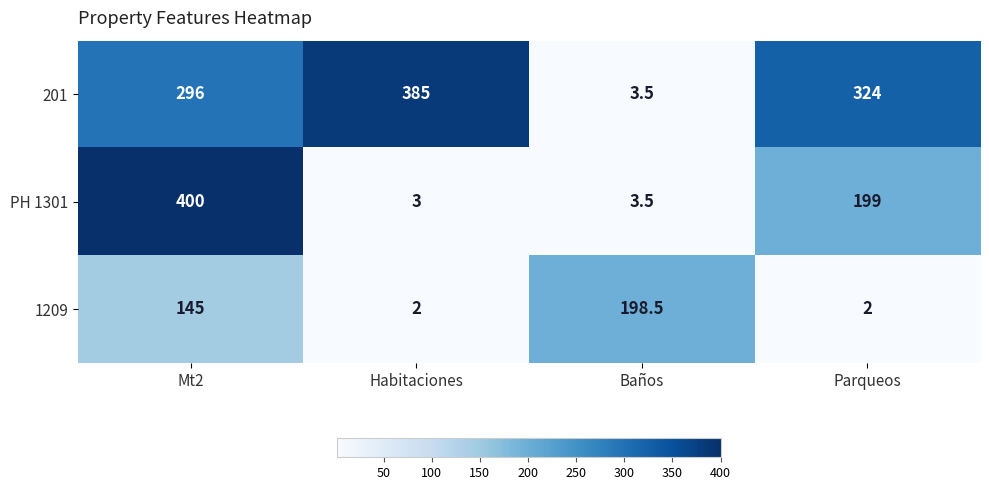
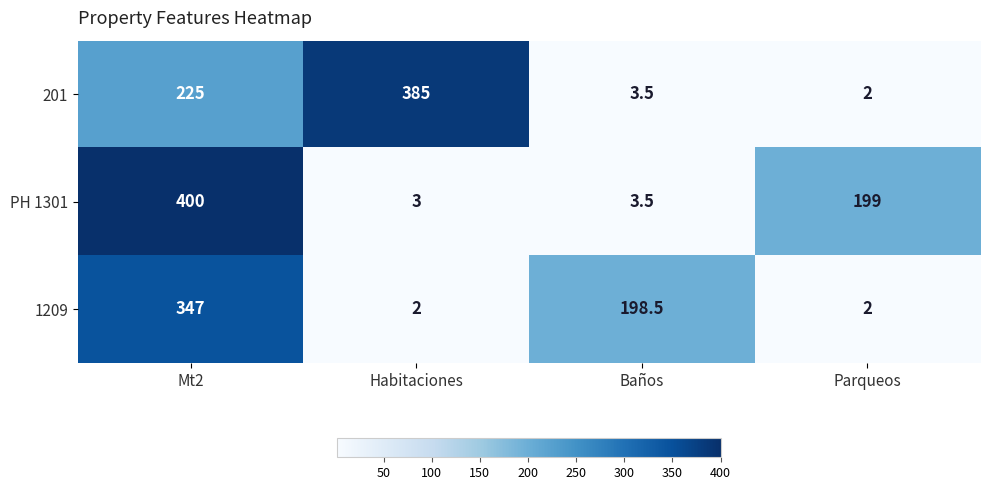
  {
    "201": {
-     "Mt2": 296,
+     "Mt2": 225,
      "Habitaciones": 385,
      "Baños": 3.5,
-     "Parqueos": 324
+     "Parqueos": 2
    },
    "PH 1301": {
      "Mt2": 400,
      "Habitaciones": 3,
      "Baños": 3.5,
      "Parqueos": 199
    },
    "1209": {
-     "Mt2": 145,
+     "Mt2": 347,
      "Habitaciones": 2,
      "Baños": 198.5,
      "Parqueos": 2
    }
  }
